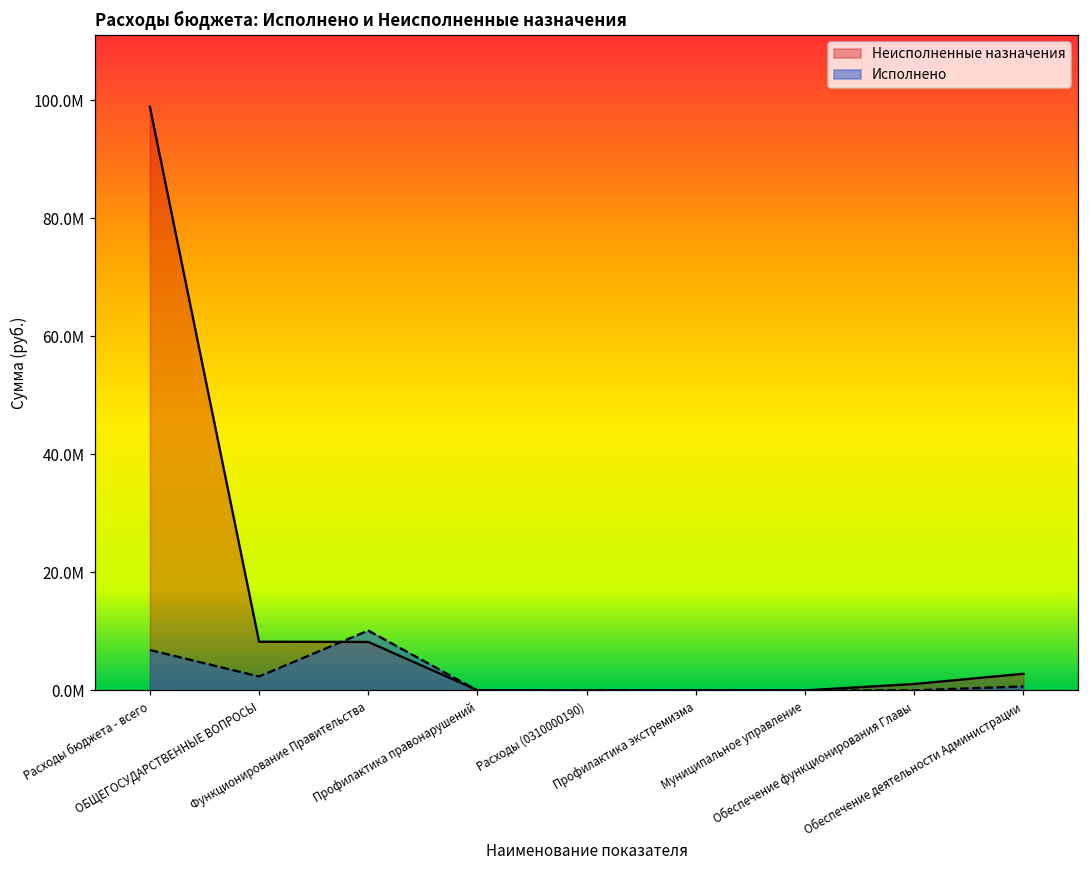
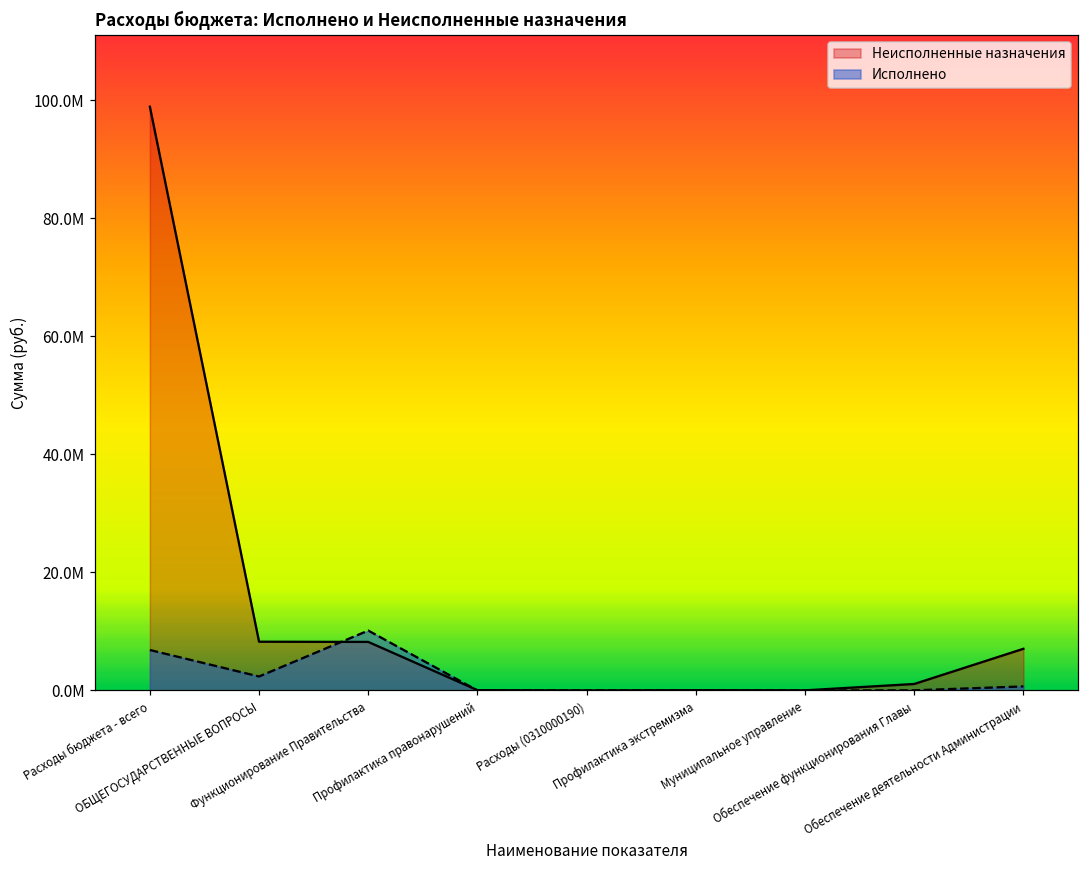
  {
    "Неисполненные назначения": {
      "Расходы бюджета - всего": 99000000,
      "ОБЩЕГОСУДАРСТВЕННЫЕ ВОПРОСЫ": 8000000,
      "Функционирование Правительства": 8000000,
      "Обеспечение функционирования Главы": 1000000,
-     "Обеспечение деятельности Администрации": 3000000
+     "Обеспечение деятельности Администрации": 7000000
    },
    "Исполнено": {
      "Расходы бюджета - всего": 7000000,
      "ОБЩЕГОСУДАРСТВЕННЫЕ ВОПРОСЫ": 2000000,
      "Функционирование Правительства": 10000000,
      "Обеспечение функционирования Главы": 0,
      "Обеспечение деятельности Администрации": 1000000
    }
  }
